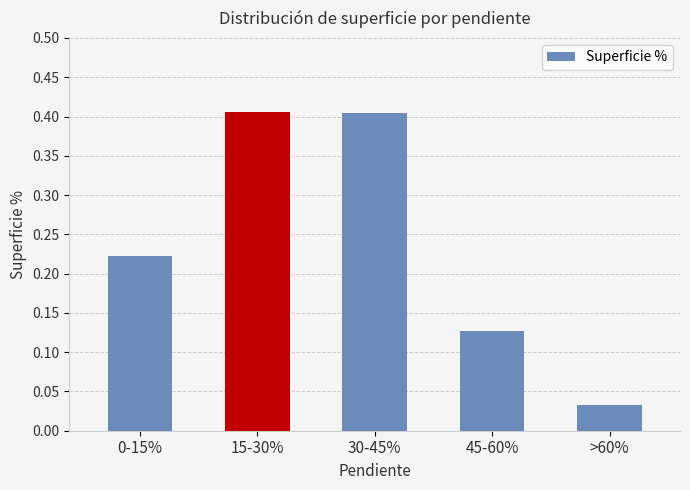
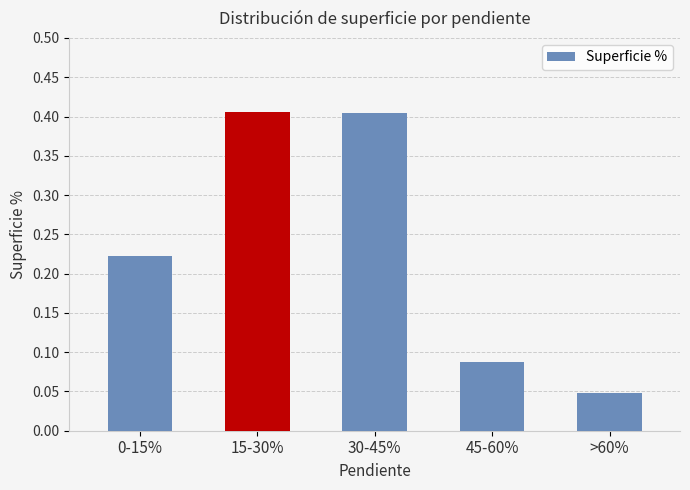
  {
    "0-15%": 0.22,
    "15-30%": 0.41,
    "30-45%": 0.40,
-   "45-60%": 0.13,
-   ">60%": 0.03
+   "45-60%": 0.09,
+   ">60%": 0.05
  }
